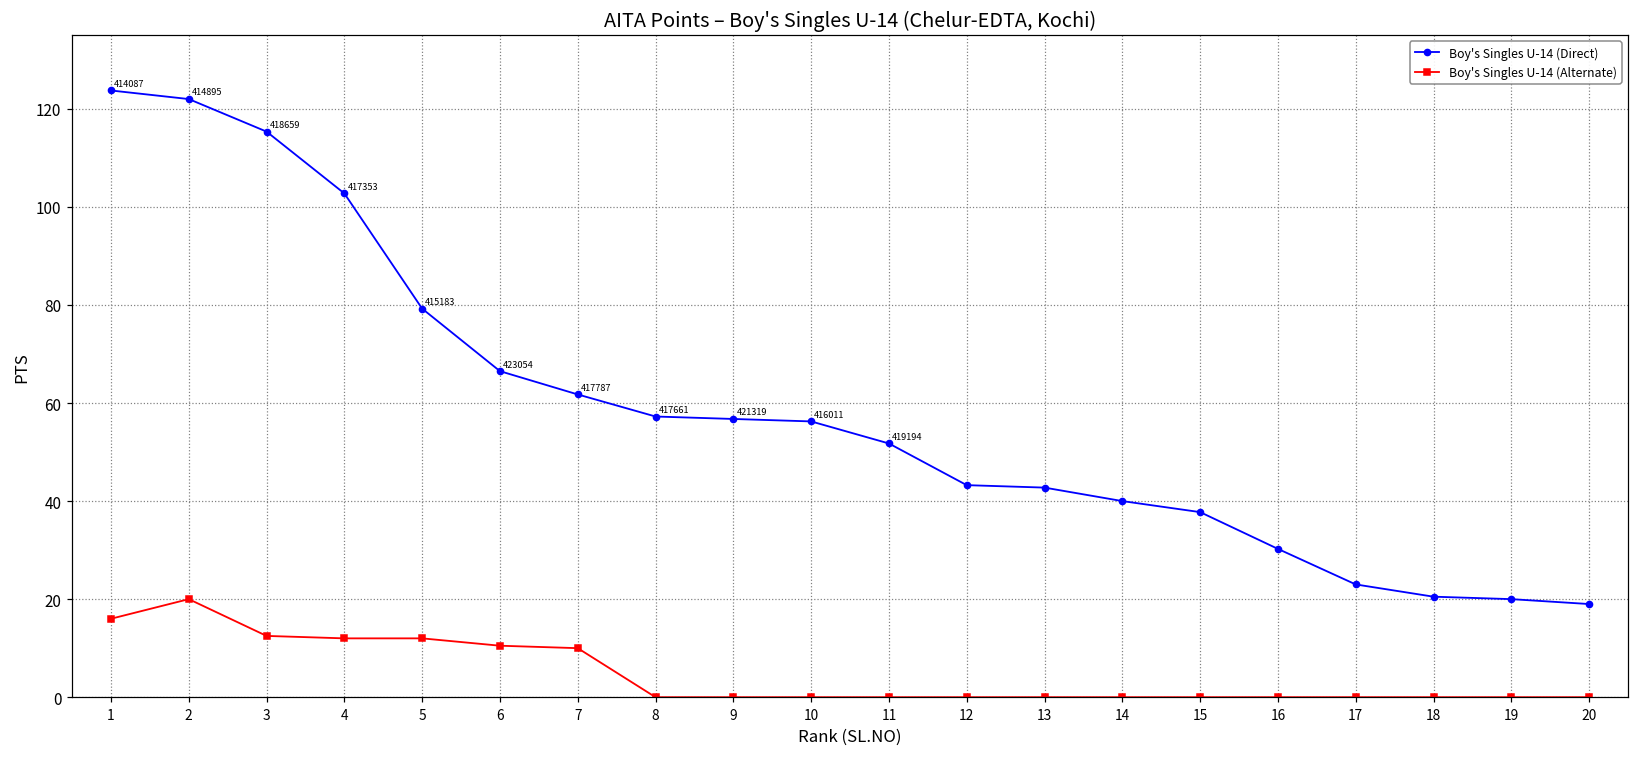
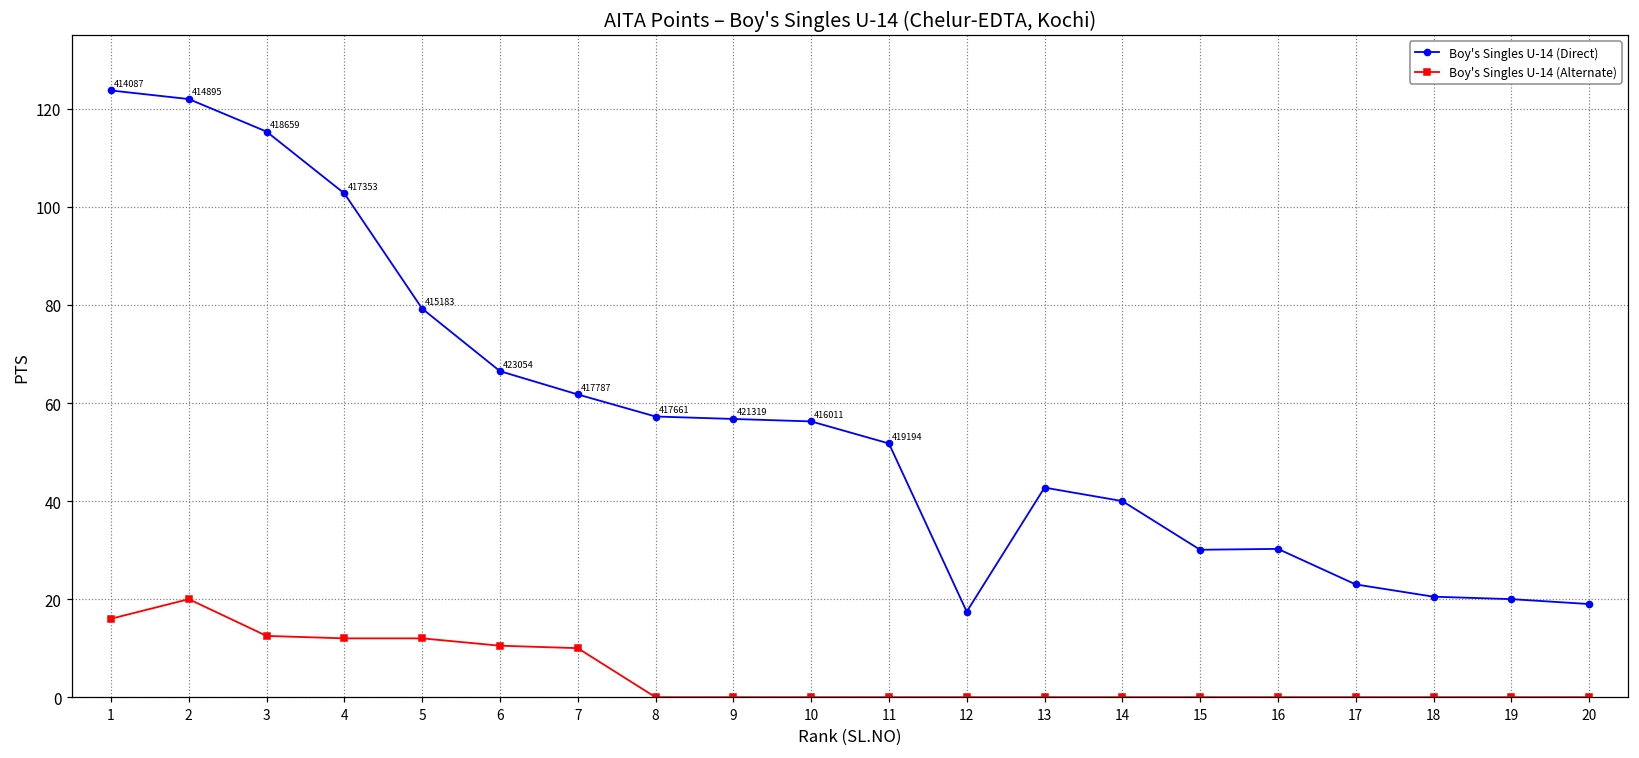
  {
    "Boy's Singles U-14 (Direct)": {
-     "12": 43,
+     "12": 17,
      "13": 43,
      "14": 40,
-     "15": 38,
+     "15": 30,
      "16": 30,
      "17": 23,
      "18": 21,
      "19": 20,
      "20": 19
    },
    "Boy's Singles U-14 (Alternate)": {
      "1": 16,
      "2": 20,
      "3": 13,
      "4": 12,
      "5": 12,
      "6": 11,
      "7": 10,
      "8": 0,
      "9": 0,
      "10": 0,
      "11": 0,
      "12": 0,
      "13": 0,
      "14": 0,
      "15": 0,
      "16": 0,
      "17": 0,
      "18": 0,
      "19": 0,
      "20": 0
    }
  }
